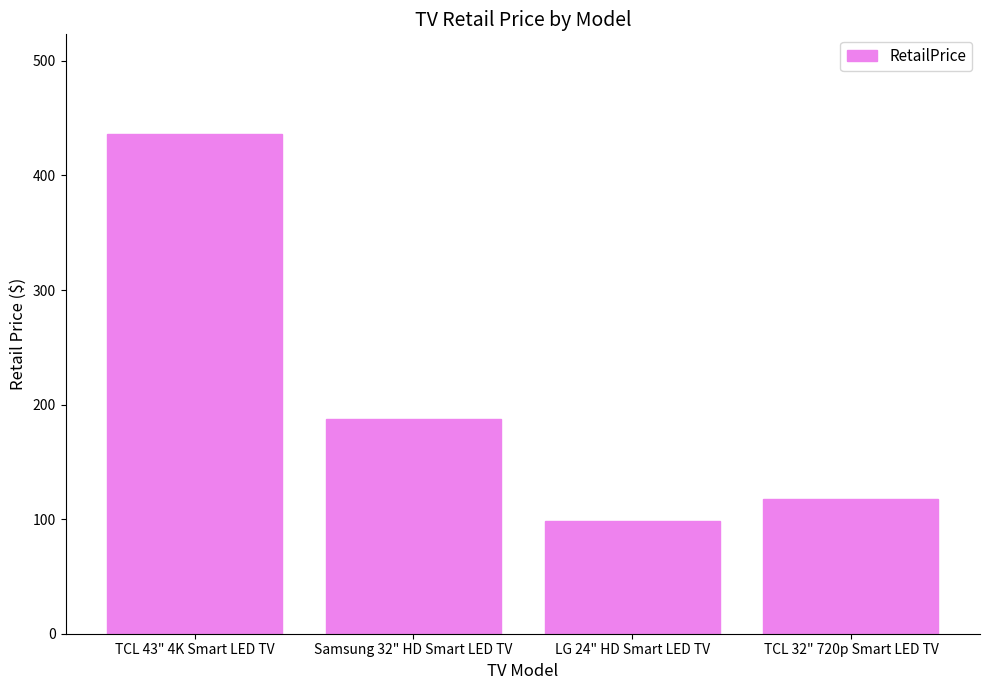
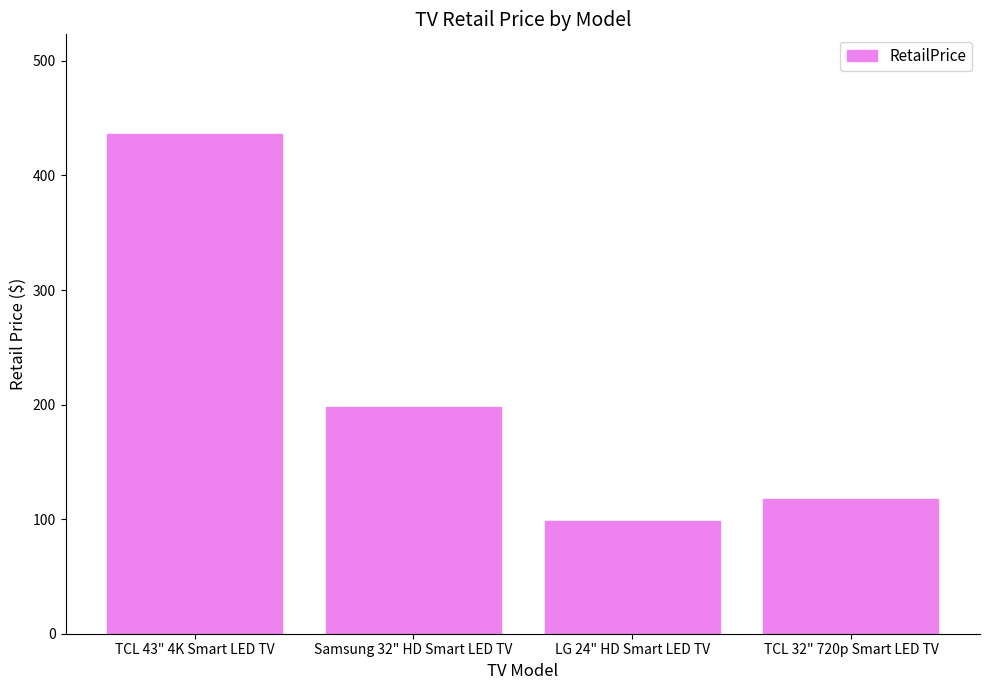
  {
    "TCL 43\" 4K Smart LED TV": 436,
-   "Samsung 32\" HD Smart LED TV": 187,
+   "Samsung 32\" HD Smart LED TV": 198,
    "LG 24\" HD Smart LED TV": 99,
    "TCL 32\" 720p Smart LED TV": 118
  }
